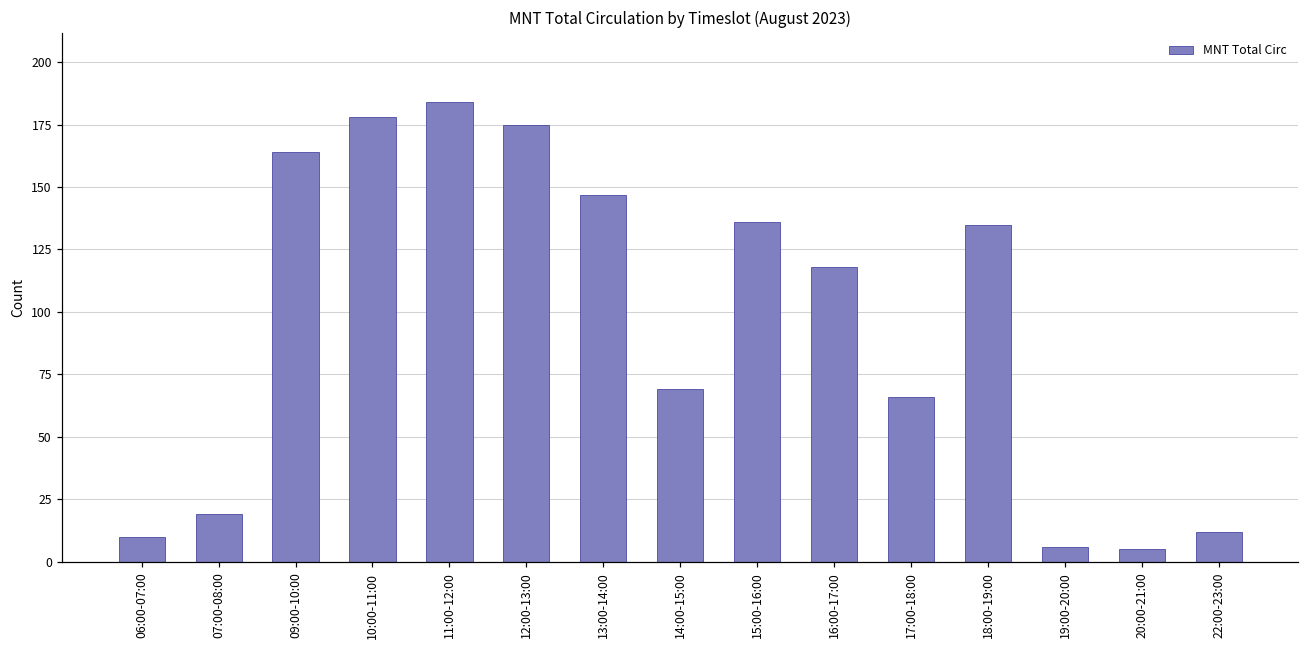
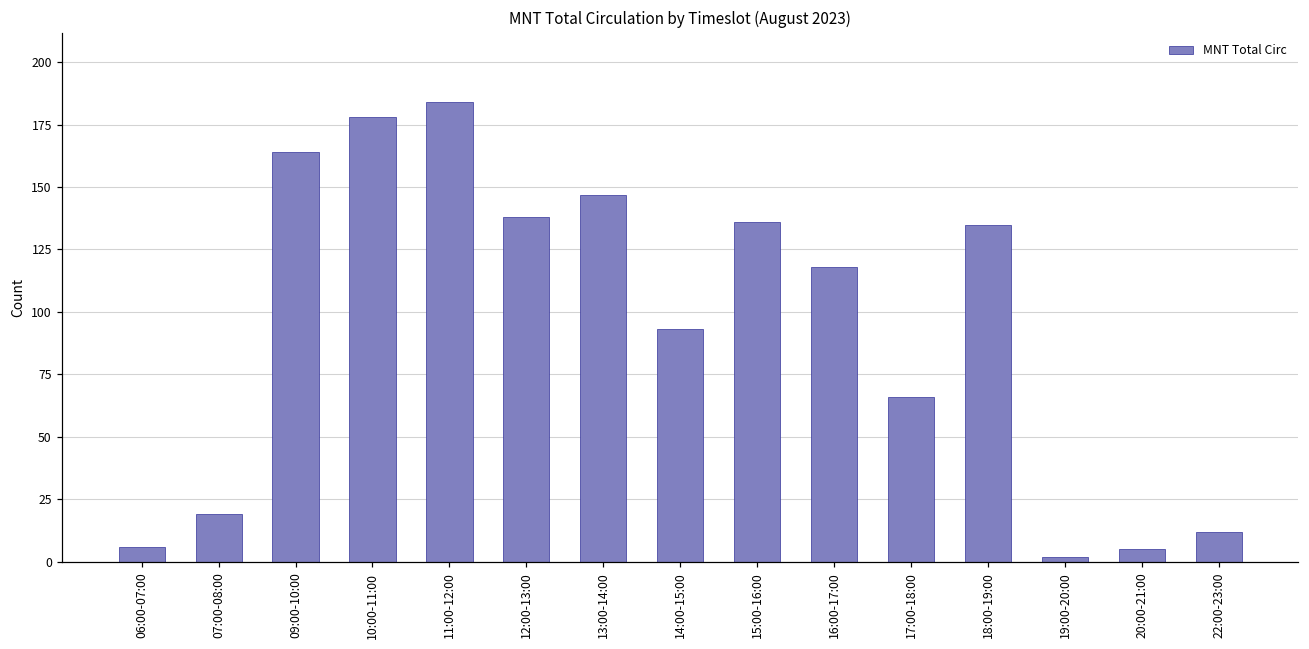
  {
-   "06:00-07:00": 10,
+   "06:00-07:00": 6,
    "07:00-08:00": 19,
    "09:00-10:00": 164,
    "10:00-11:00": 178,
    "11:00-12:00": 184,
-   "12:00-13:00": 175,
+   "12:00-13:00": 138,
    "13:00-14:00": 147,
-   "14:00-15:00": 69,
+   "14:00-15:00": 93,
    "15:00-16:00": 136,
    "16:00-17:00": 118,
    "17:00-18:00": 66,
    "18:00-19:00": 135,
-   "19:00-20:00": 6,
+   "19:00-20:00": 2,
    "20:00-21:00": 5,
    "22:00-23:00": 12
  }
